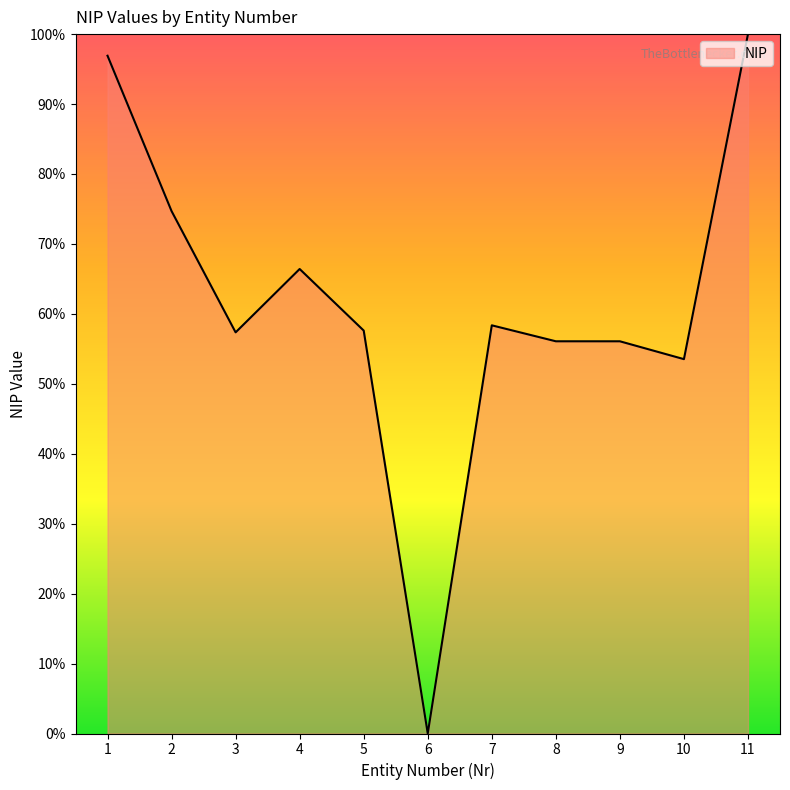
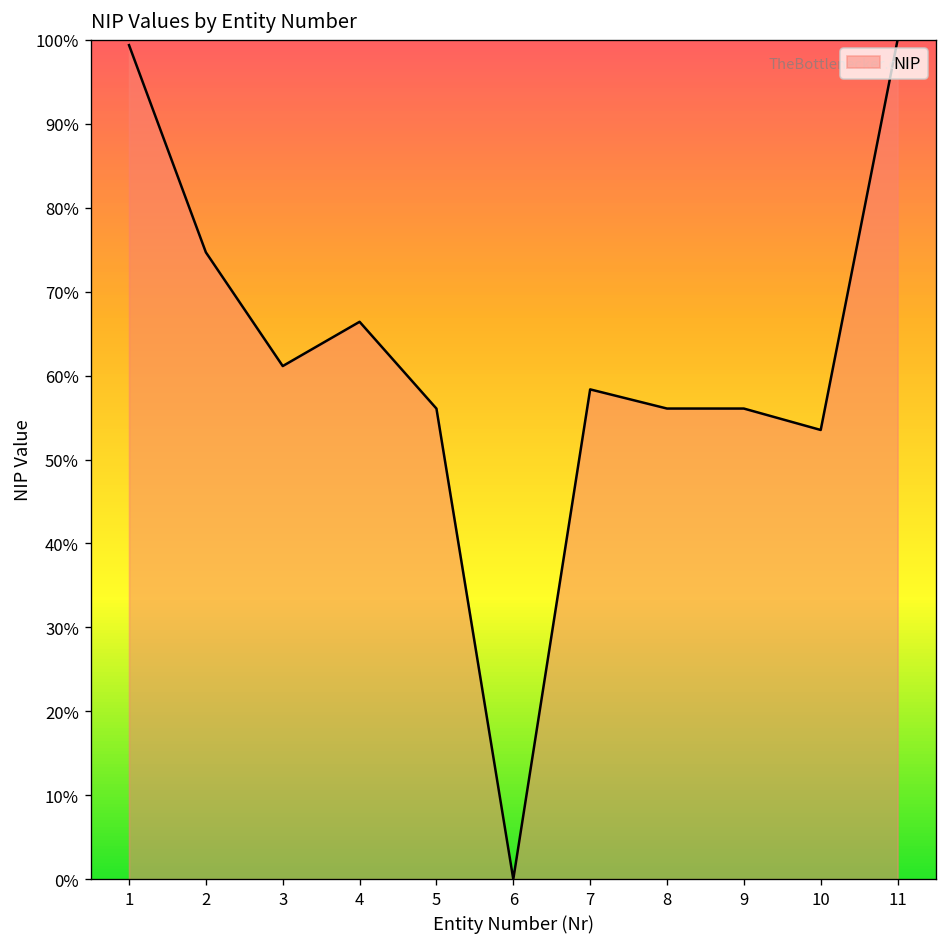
  {
-   "1": "97%",
+   "1": "99%",
    "2": "75%",
-   "3": "57%",
+   "3": "61%",
    "4": "66%",
-   "5": "58%",
+   "5": "56%",
    "6": "0%",
    "7": "58%",
    "8": "56%",
    "9": "56%",
    "10": "54%",
    "11": "100%"
  }
